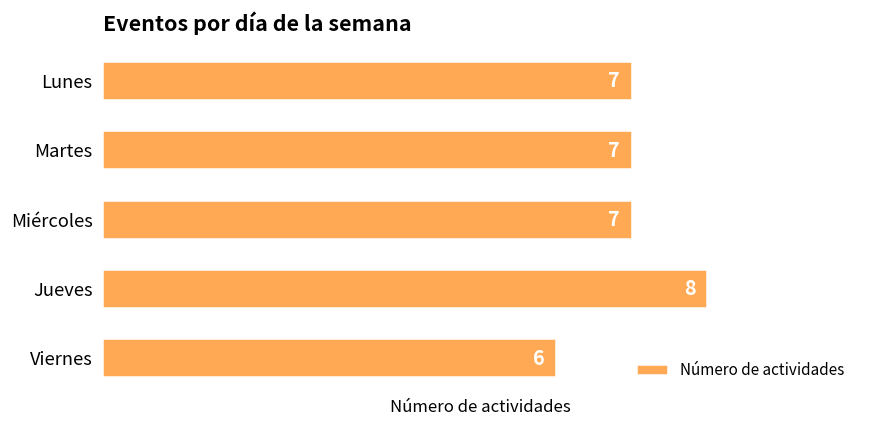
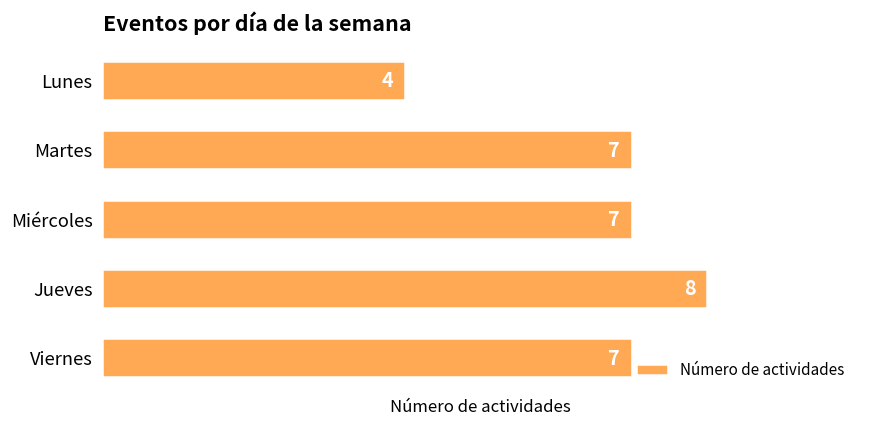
  {
-   "Lunes": 7,
+   "Lunes": 4,
    "Martes": 7,
    "Miércoles": 7,
    "Jueves": 8,
-   "Viernes": 6
+   "Viernes": 7
  }
